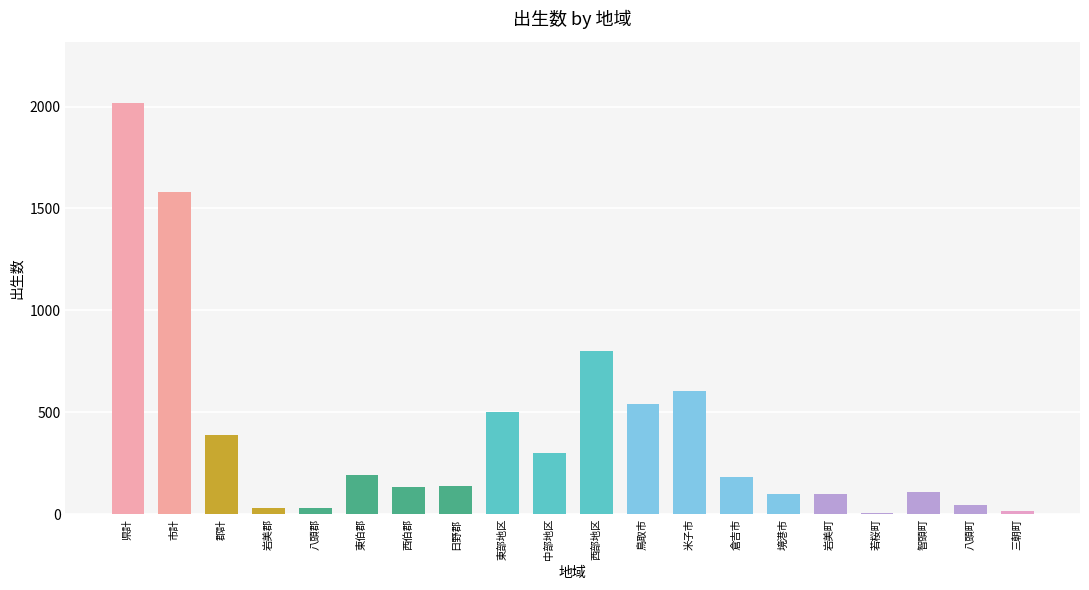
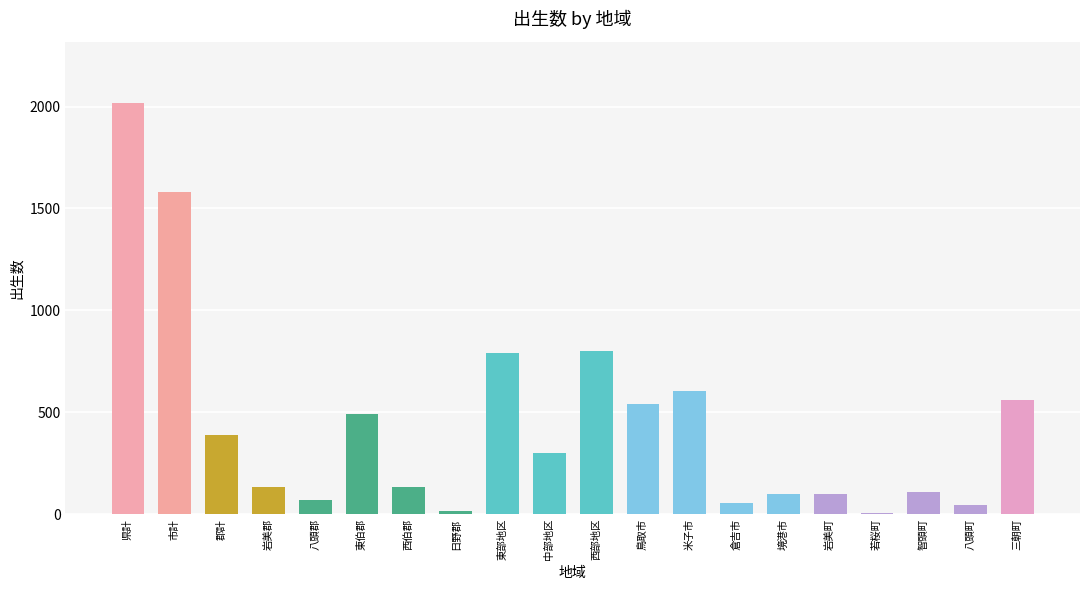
  {
    "県計": 2020,
    "市計": 1580,
    "郡計": 390,
-   "岩美郡": 30,
-   "八頭郡": 30,
-   "東伯郡": 190,
+   "岩美郡": 130,
+   "八頭郡": 70,
+   "東伯郡": 490,
    "西伯郡": 130,
-   "日野郡": 140,
-   "東部地区": 500,
+   "日野郡": 20,
+   "東部地区": 790,
    "中部地区": 300,
    "西部地区": 800,
    "鳥取市": 540,
    "米子市": 610,
-   "倉吉市": 180,
+   "倉吉市": 50,
    "境港市": 100,
    "岩美町": 100,
    "智頭町": 110,
    "八頭町": 50,
-   "三朝町": 10
+   "三朝町": 560
  }
